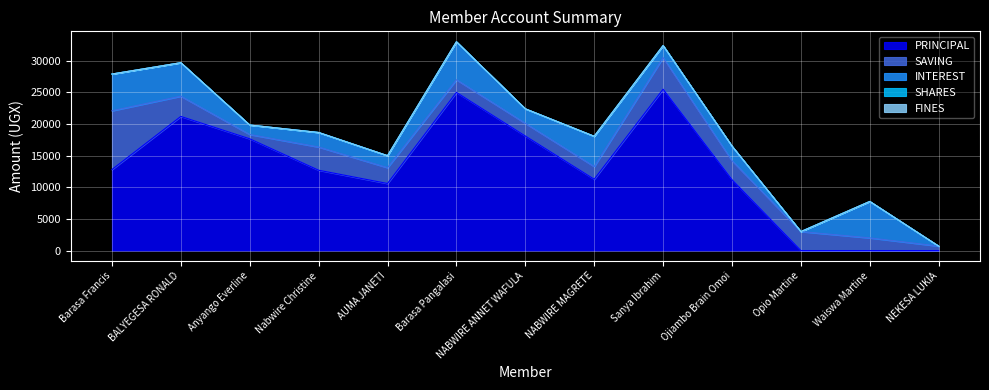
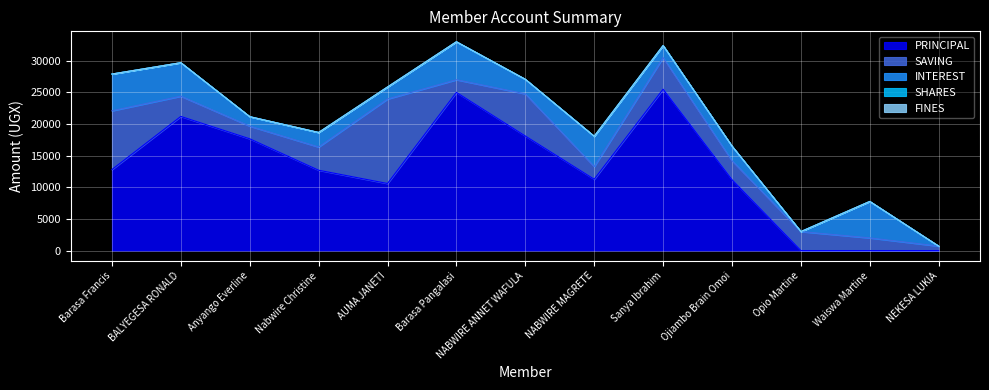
  {
    "PRINCIPAL": {
      "Barasa Francis": 13000,
      "BALYEGESA RONALD": 21000,
      "Anyango Everline": 18000,
      "Nabwire Christine": 13000,
      "AUMA JANETI": 11000,
      "Barasa Pangalasi": 25000,
      "NABWIRE ANNET WAFULA": 18000,
      "NABWIRE MAGRETE": 11000,
      "Sanya Ibrahim": 26000,
      "Ojiambo Brain Omoi": 11000,
      "Opio Martine": 0,
      "Waiswa Martine": 0,
      "NEKESA LUKIA": 0
    },
    "SAVING": {
      "Barasa Francis": 9000,
      "BALYEGESA RONALD": 3000,
-     "Anyango Everline": 1000,
+     "Anyango Everline": 2000,
      "Nabwire Christine": 4000,
-     "AUMA JANETI": 3000,
+     "AUMA JANETI": 13000,
      "Barasa Pangalasi": 2000,
-     "NABWIRE ANNET WAFULA": 2000,
+     "NABWIRE ANNET WAFULA": 7000,
      "NABWIRE MAGRETE": 2000,
      "Sanya Ibrahim": 5000,
      "Ojiambo Brain Omoi": 3000,
      "Waiswa Martine": 2000
    }
  }
